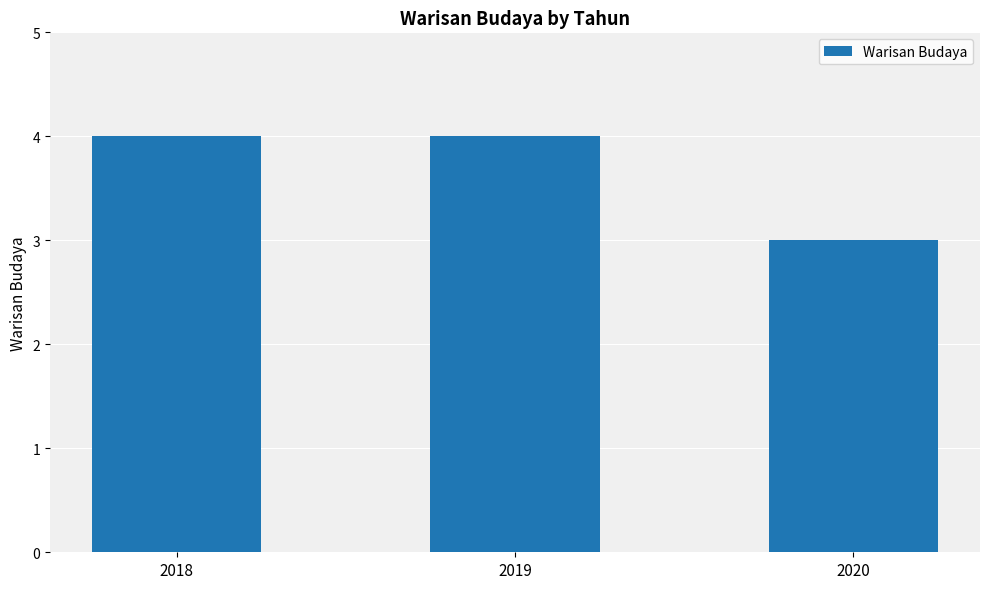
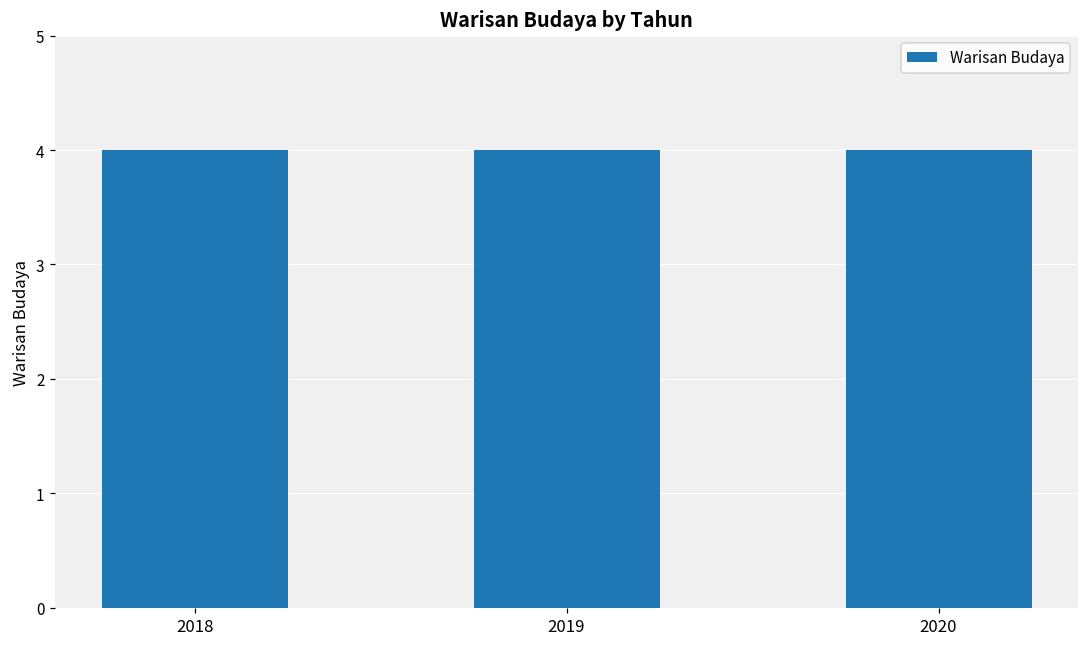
  {
    "2018": 4,
    "2019": 4,
-   "2020": 3
+   "2020": 4
  }
